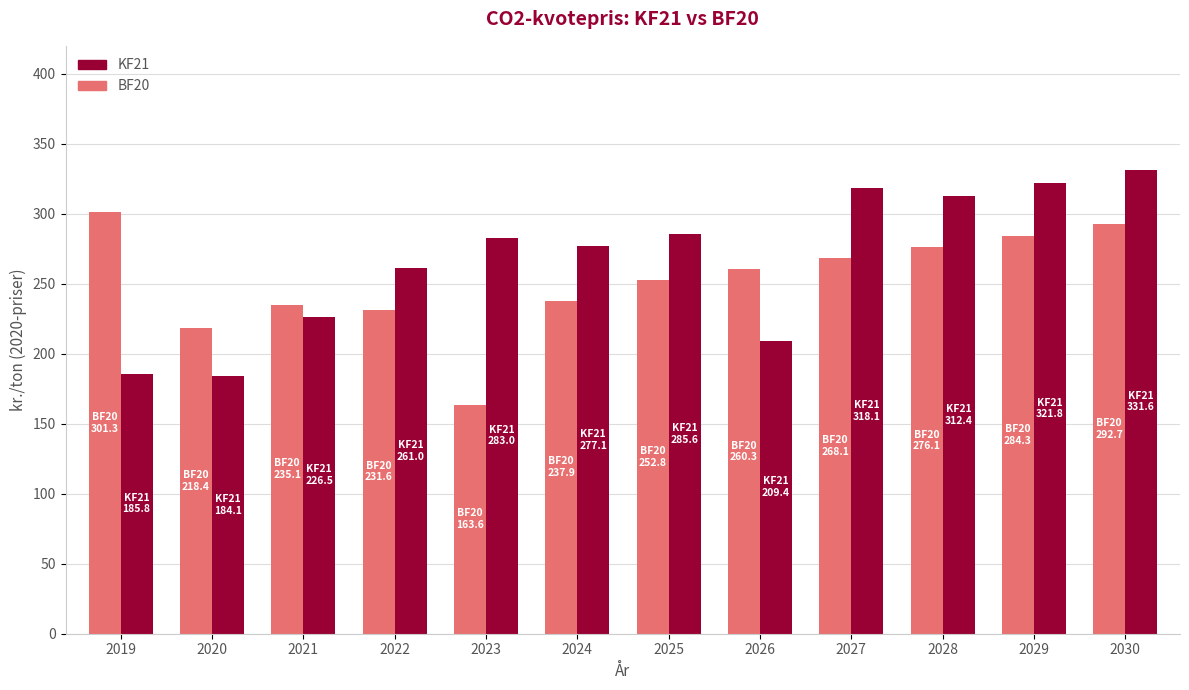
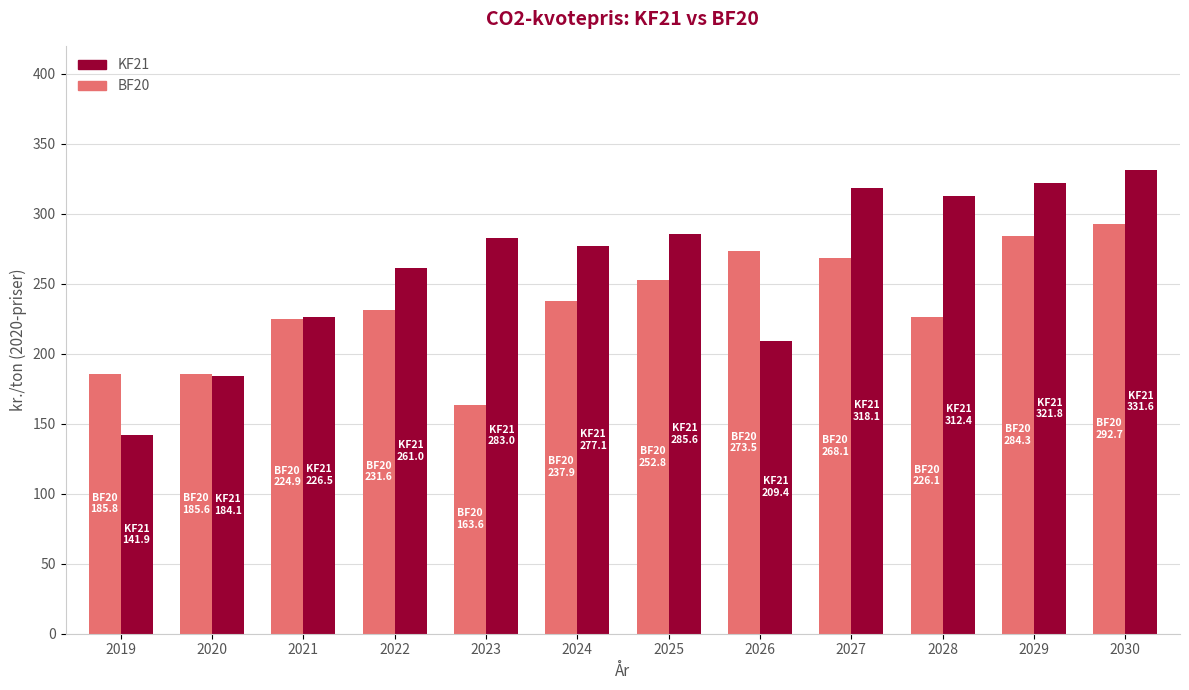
  {
    "BF20": {
-     "2019": 301.3,
-     "2020": 218.4,
-     "2021": 235.1,
+     "2019": 185.8,
+     "2020": 185.6,
+     "2021": 224.9,
      "2022": 231.6,
      "2023": 163.6,
      "2024": 237.9,
      "2025": 252.8,
-     "2026": 260.3,
+     "2026": 273.5,
      "2027": 268.1,
-     "2028": 276.1,
+     "2028": 226.1,
      "2029": 284.3,
      "2030": 292.7
    },
    "KF21": {
-     "2019": 185.8,
+     "2019": 141.9,
      "2020": 184.1,
      "2021": 226.5,
      "2022": 261.0,
      "2023": 283.0,
      "2024": 277.1,
      "2025": 285.6,
      "2026": 209.4,
      "2027": 318.1,
      "2028": 312.4,
      "2029": 321.8,
      "2030": 331.6
    }
  }
